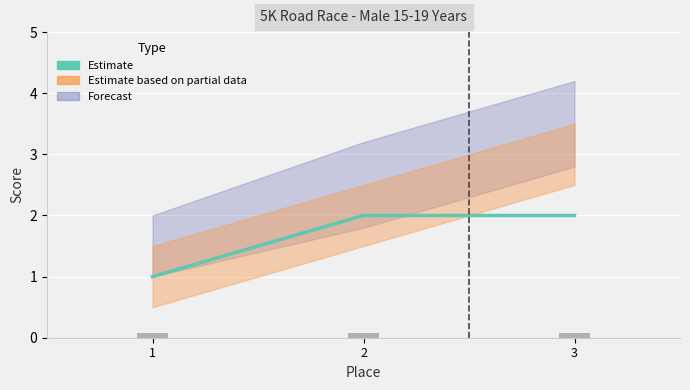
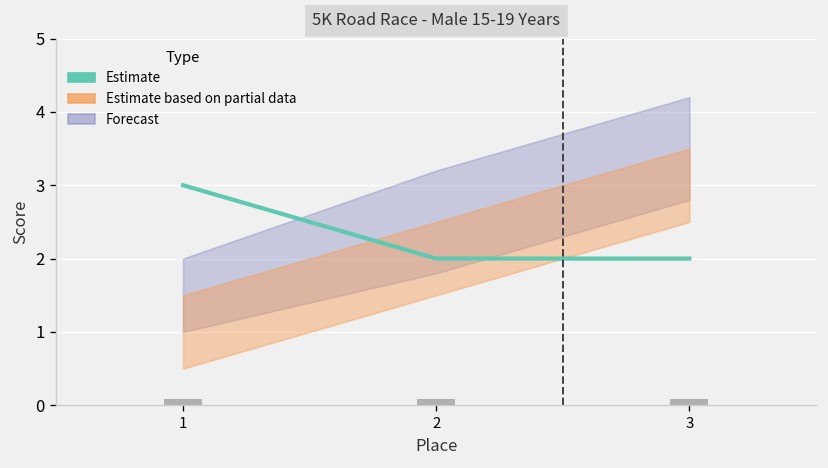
  {
    "Estimate": {
-     "1": 1,
+     "1": 3,
      "2": 2,
      "3": 2
    }
  }
